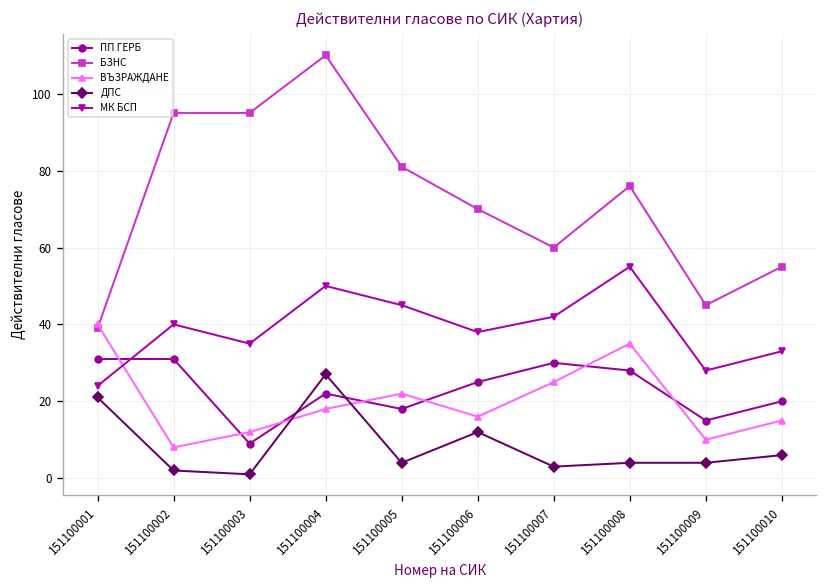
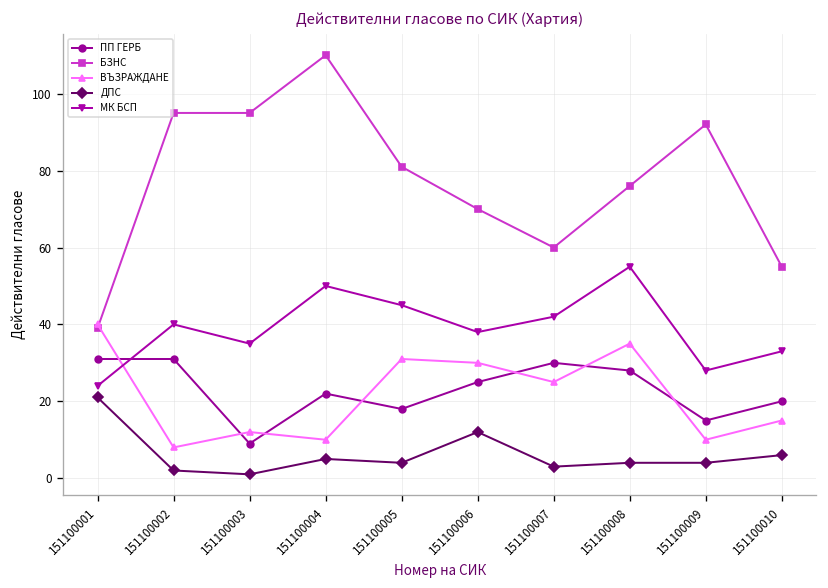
  {
    "БЗНС": {
      "151100001": 39,
      "151100002": 95,
      "151100003": 95,
      "151100004": 110,
      "151100005": 81,
      "151100006": 70,
      "151100007": 60,
      "151100008": 76,
-     "151100009": 45,
+     "151100009": 92,
      "151100010": 55
    },
    "ВЪЗРАЖДАНЕ": {
      "151100001": 40,
      "151100002": 8,
      "151100003": 12,
-     "151100004": 18,
-     "151100005": 22,
-     "151100006": 16,
+     "151100004": 10,
+     "151100005": 31,
+     "151100006": 30,
      "151100007": 25,
      "151100008": 35,
      "151100009": 10,
      "151100010": 15
    },
    "ДПС": {
      "151100001": 21,
      "151100002": 2,
      "151100003": 1,
-     "151100004": 27,
+     "151100004": 5,
      "151100005": 4,
      "151100006": 12,
      "151100007": 3,
      "151100008": 4,
      "151100009": 4,
      "151100010": 6
    }
  }
